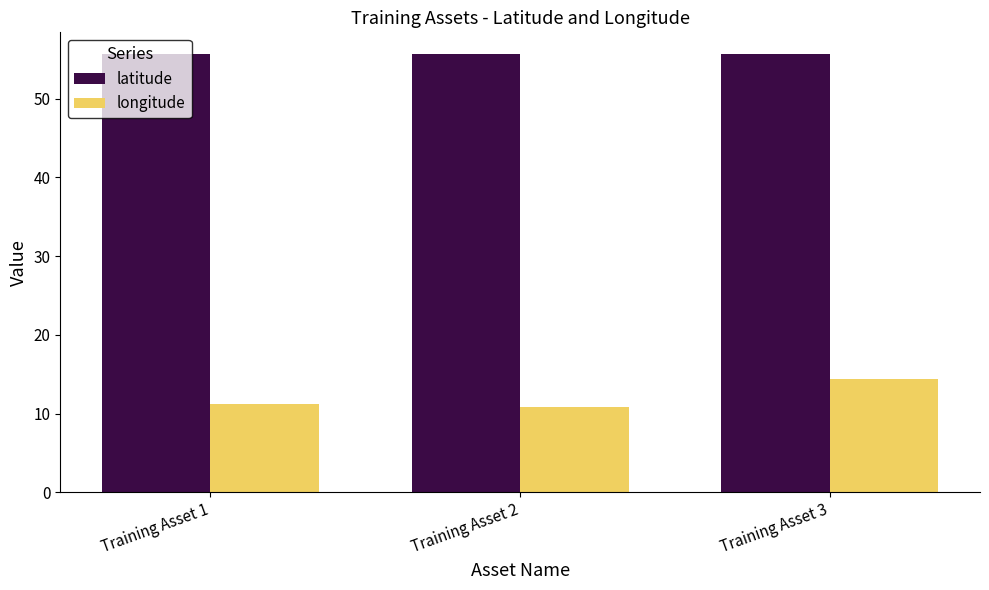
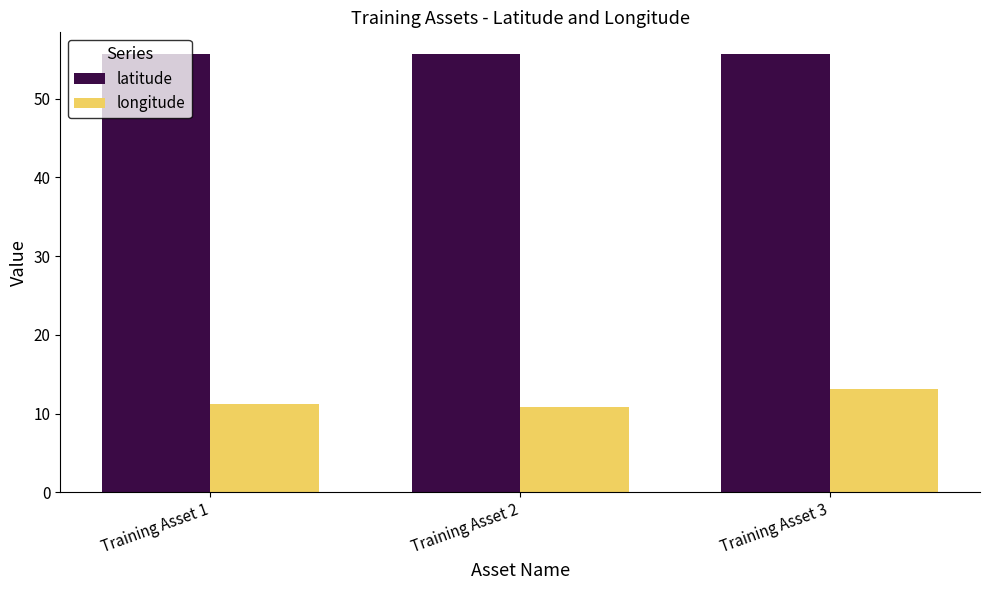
  {
    "latitude": {
      "Training Asset 2": 56,
      "Training Asset 3": 56
    },
    "longitude": {
      "Training Asset 1": 11,
      "Training Asset 2": 11,
-     "Training Asset 3": 14
+     "Training Asset 3": 13
    }
  }
